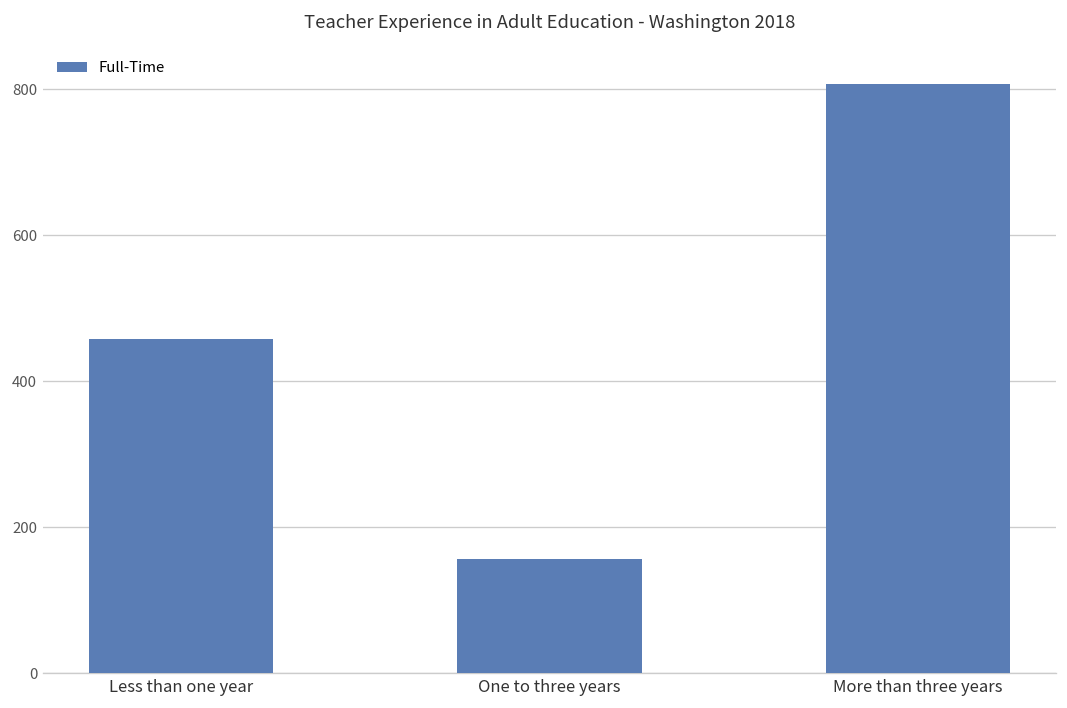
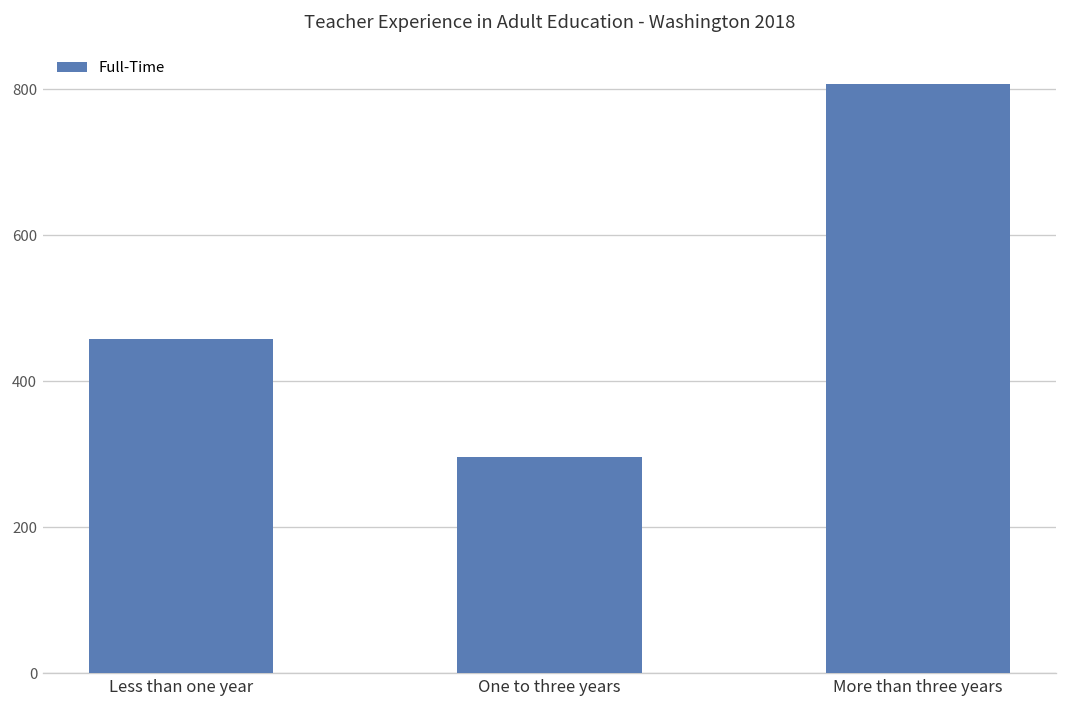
  {
    "Less than one year": 460,
-   "One to three years": 160,
+   "One to three years": 300,
    "More than three years": 810
  }
